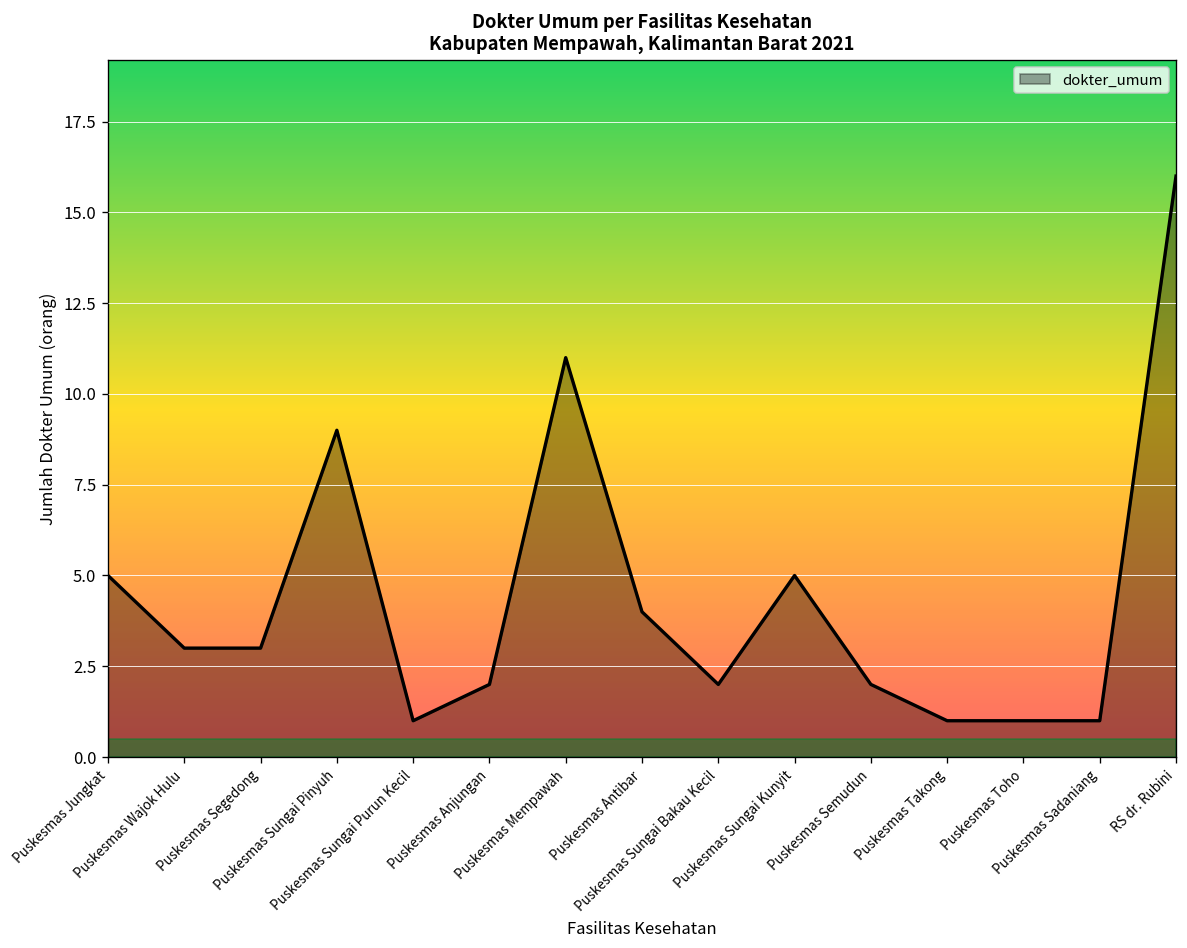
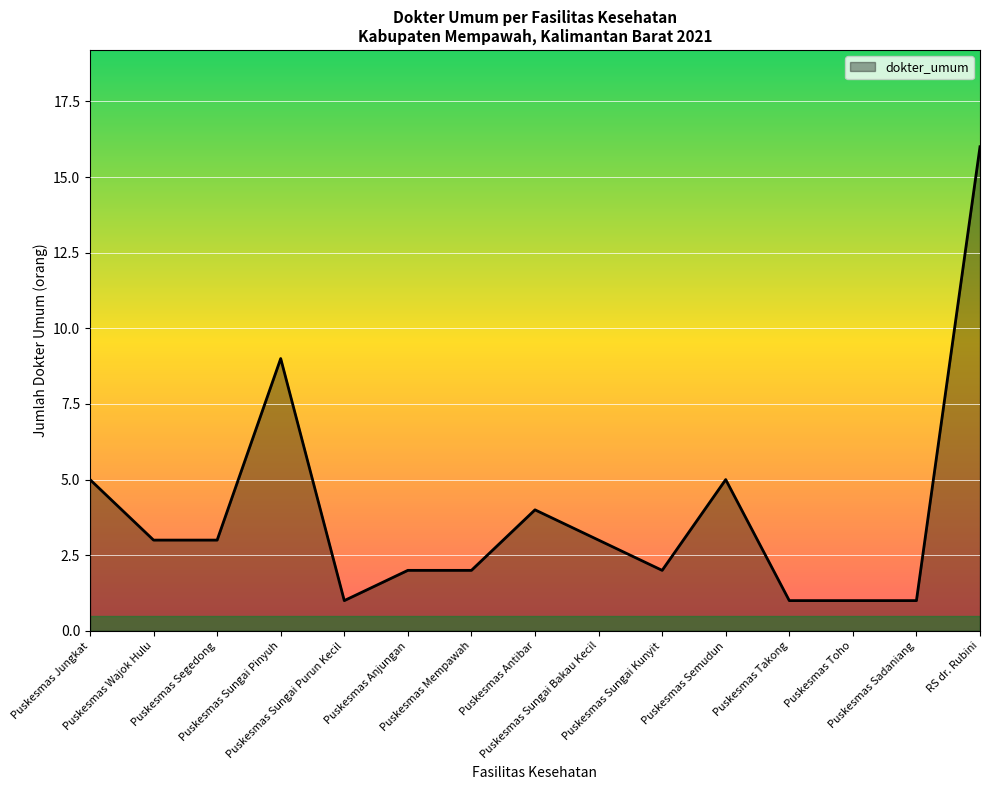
  {
    "Puskesmas Jungkat": 5,
    "Puskesmas Wajok Hulu": 3,
    "Puskesmas Segedong": 3,
    "Puskesmas Sungai Pinyuh": 9,
    "Puskesmas Sungai Purun Kecil": 1,
    "Puskesmas Anjungan": 2,
-   "Puskesmas Mempawah": 11,
+   "Puskesmas Mempawah": 2,
    "Puskesmas Antibar": 4,
-   "Puskesmas Sungai Bakau Kecil": 2,
-   "Puskesmas Sungai Kunyit": 5,
-   "Puskesmas Semudun": 2,
+   "Puskesmas Sungai Bakau Kecil": 3,
+   "Puskesmas Sungai Kunyit": 2,
+   "Puskesmas Semudun": 5,
    "Puskesmas Takong": 1,
    "Puskesmas Toho": 1,
    "Puskesmas Sadaniang": 1,
    "RS dr. Rubini": 16
  }
